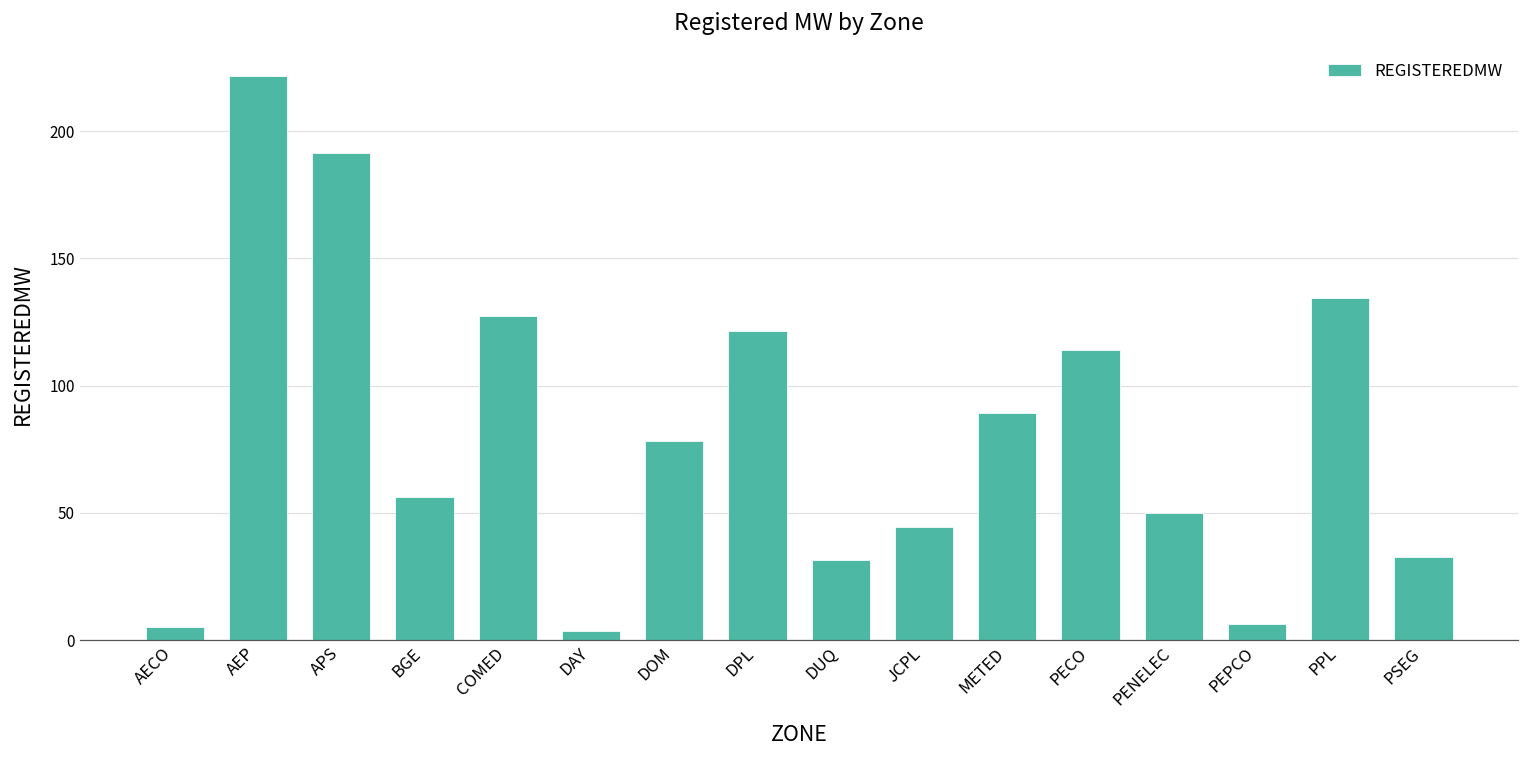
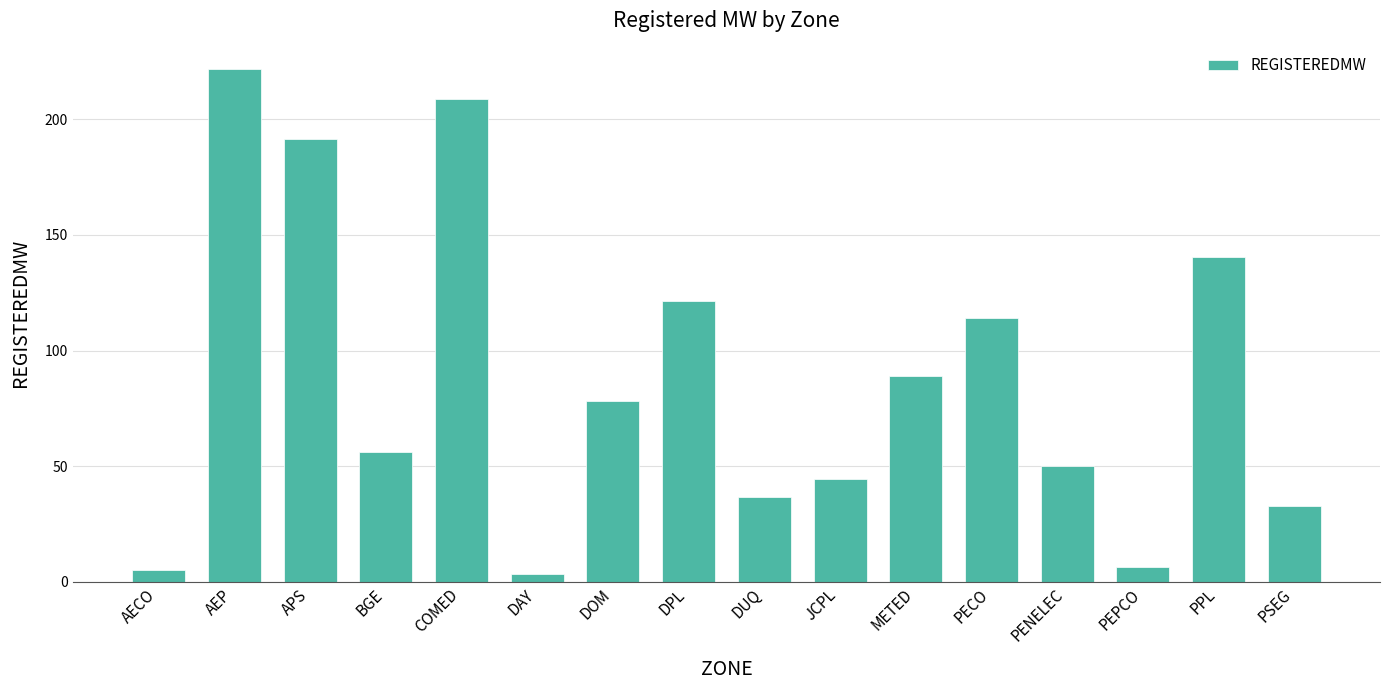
  {
    "AECO": 5,
    "AEP": 222,
    "APS": 192,
    "BGE": 56,
-   "COMED": 127,
+   "COMED": 209,
    "DAY": 4,
    "DOM": 78,
    "DPL": 121,
-   "DUQ": 32,
+   "DUQ": 37,
    "JCPL": 44,
    "METED": 89,
    "PECO": 114,
    "PENELEC": 50,
    "PEPCO": 6,
-   "PPL": 134,
+   "PPL": 141,
    "PSEG": 33
  }
